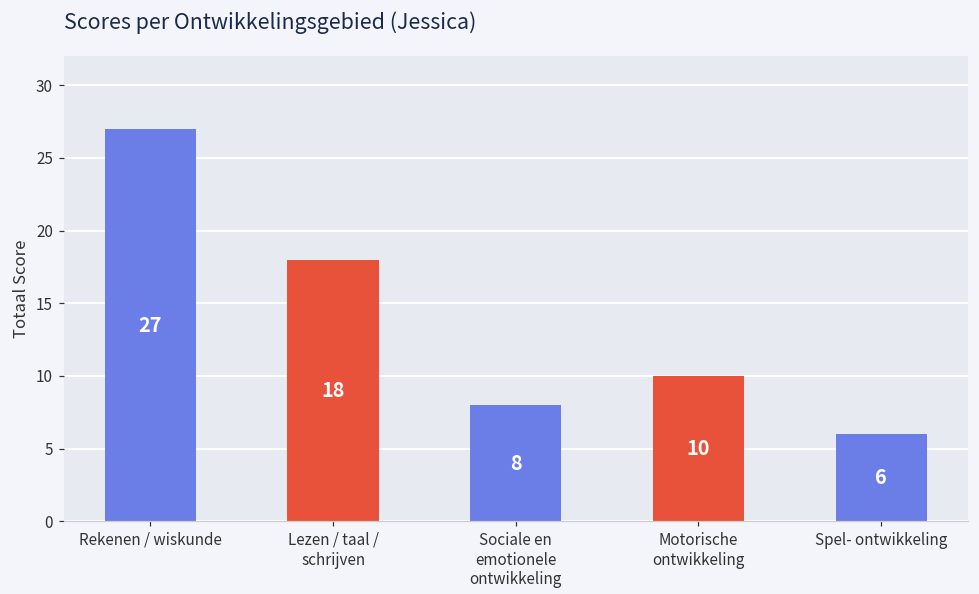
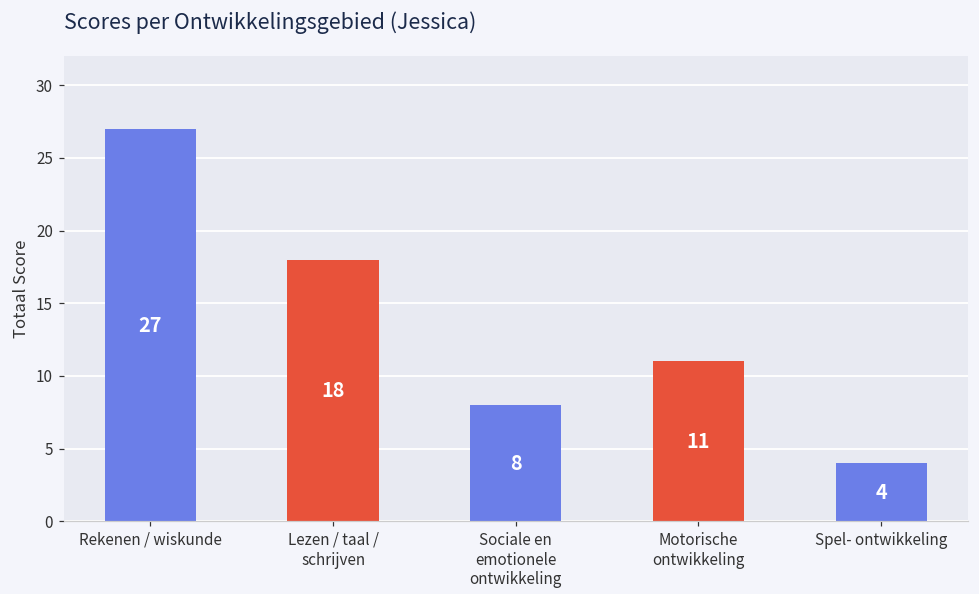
  {
    "Rekenen / wiskunde": 27,
    "Lezen / taal / schrijven": 18,
    "Sociale en emotionele ontwikkeling": 8,
-   "Motorische ontwikkeling": 10,
-   "Spel- ontwikkeling": 6
+   "Motorische ontwikkeling": 11,
+   "Spel- ontwikkeling": 4
  }
